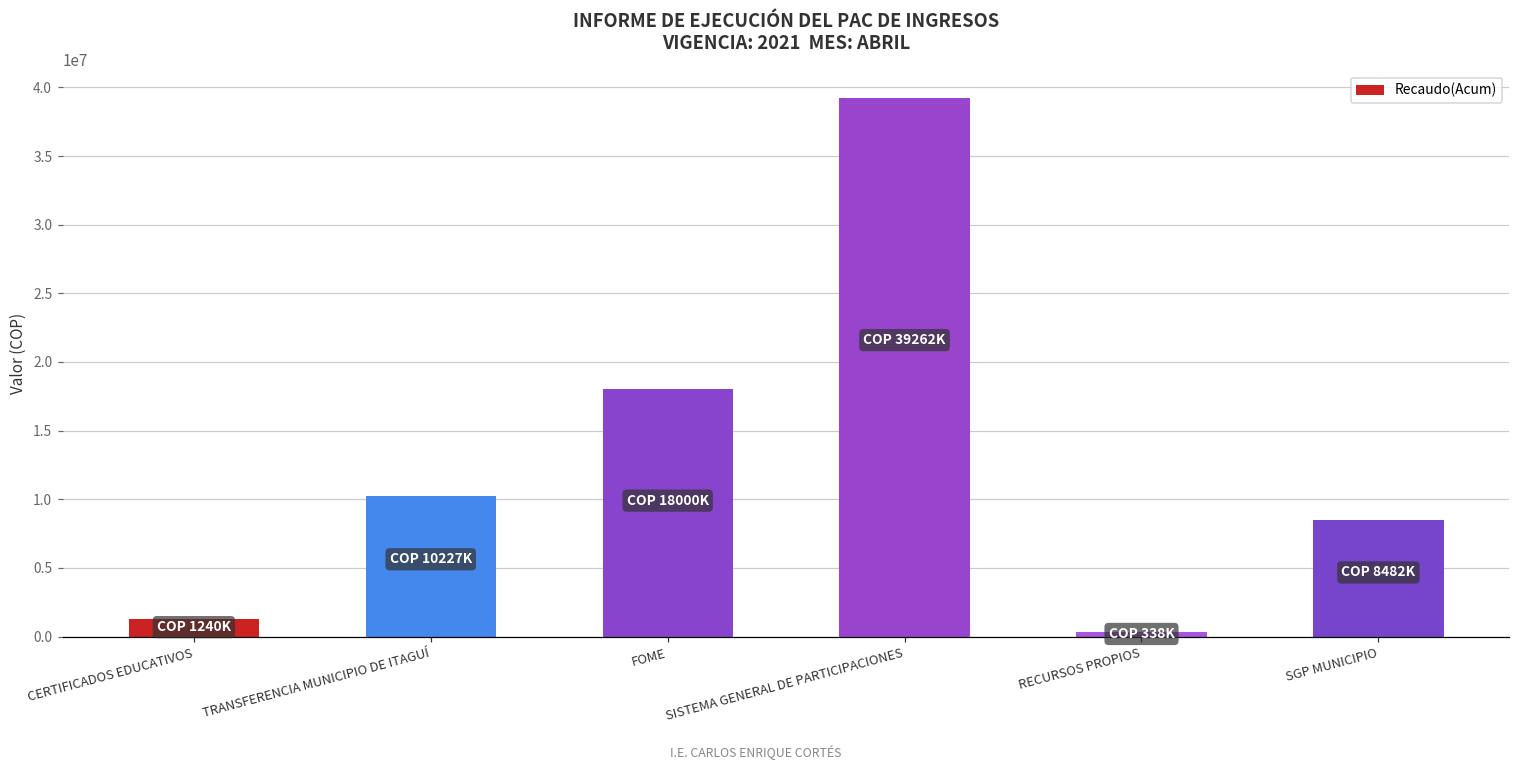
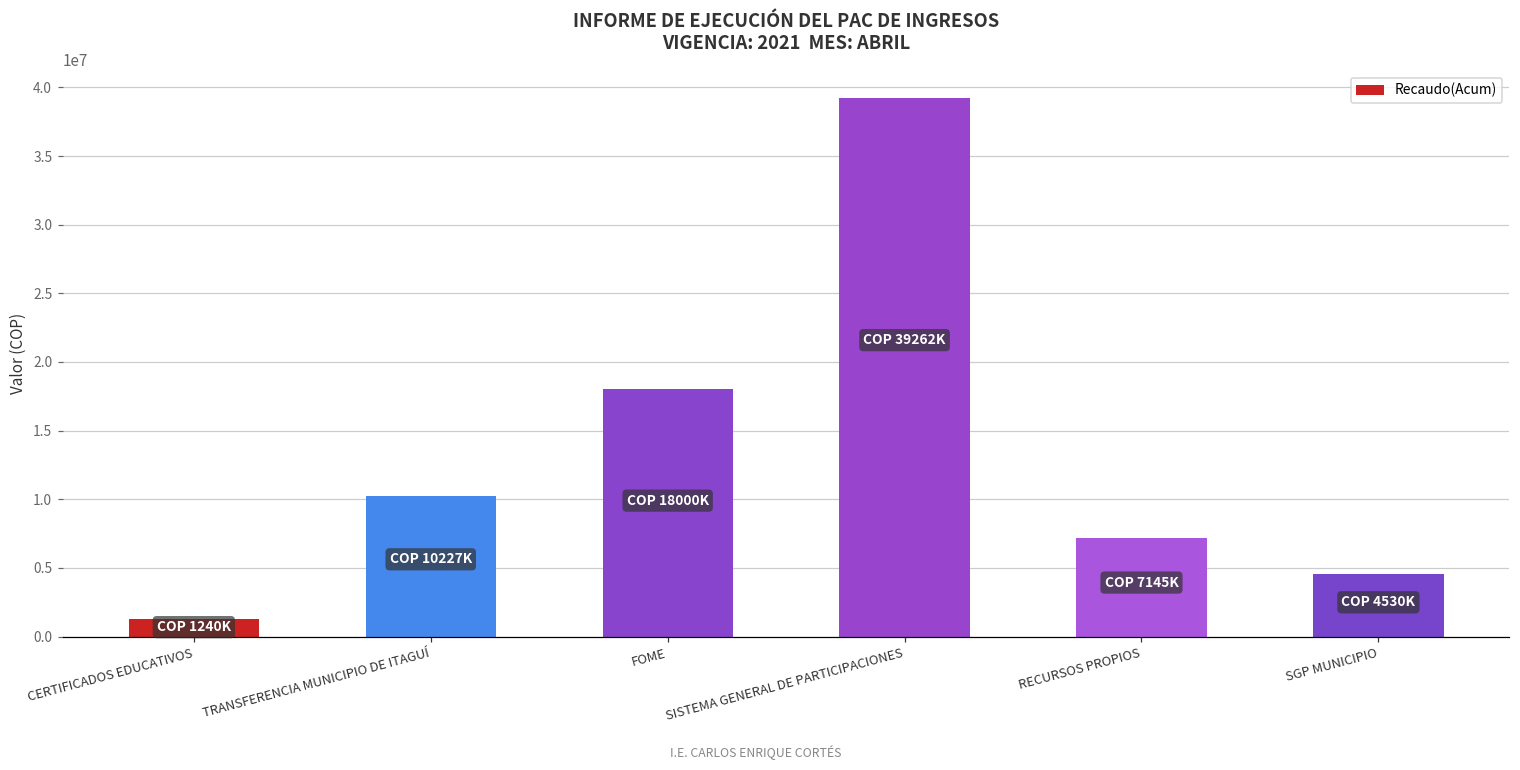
  {
-   "RECURSOS PROPIOS": "338K",
-   "SGP MUNICIPIO": "8482K"
+   "RECURSOS PROPIOS": "7145K",
+   "SGP MUNICIPIO": "4530K"
  }
